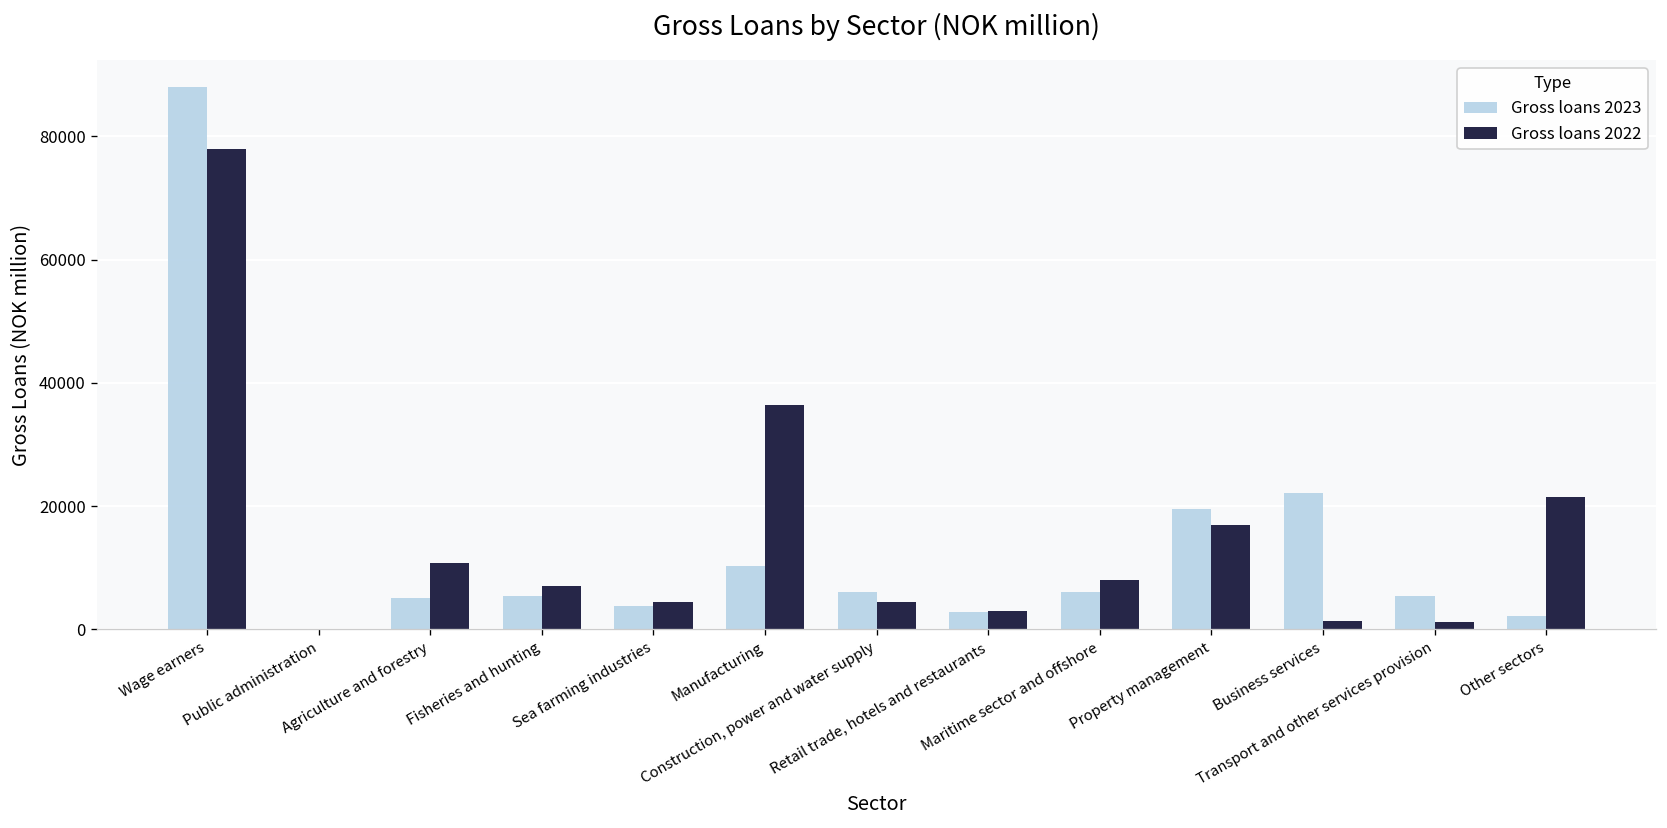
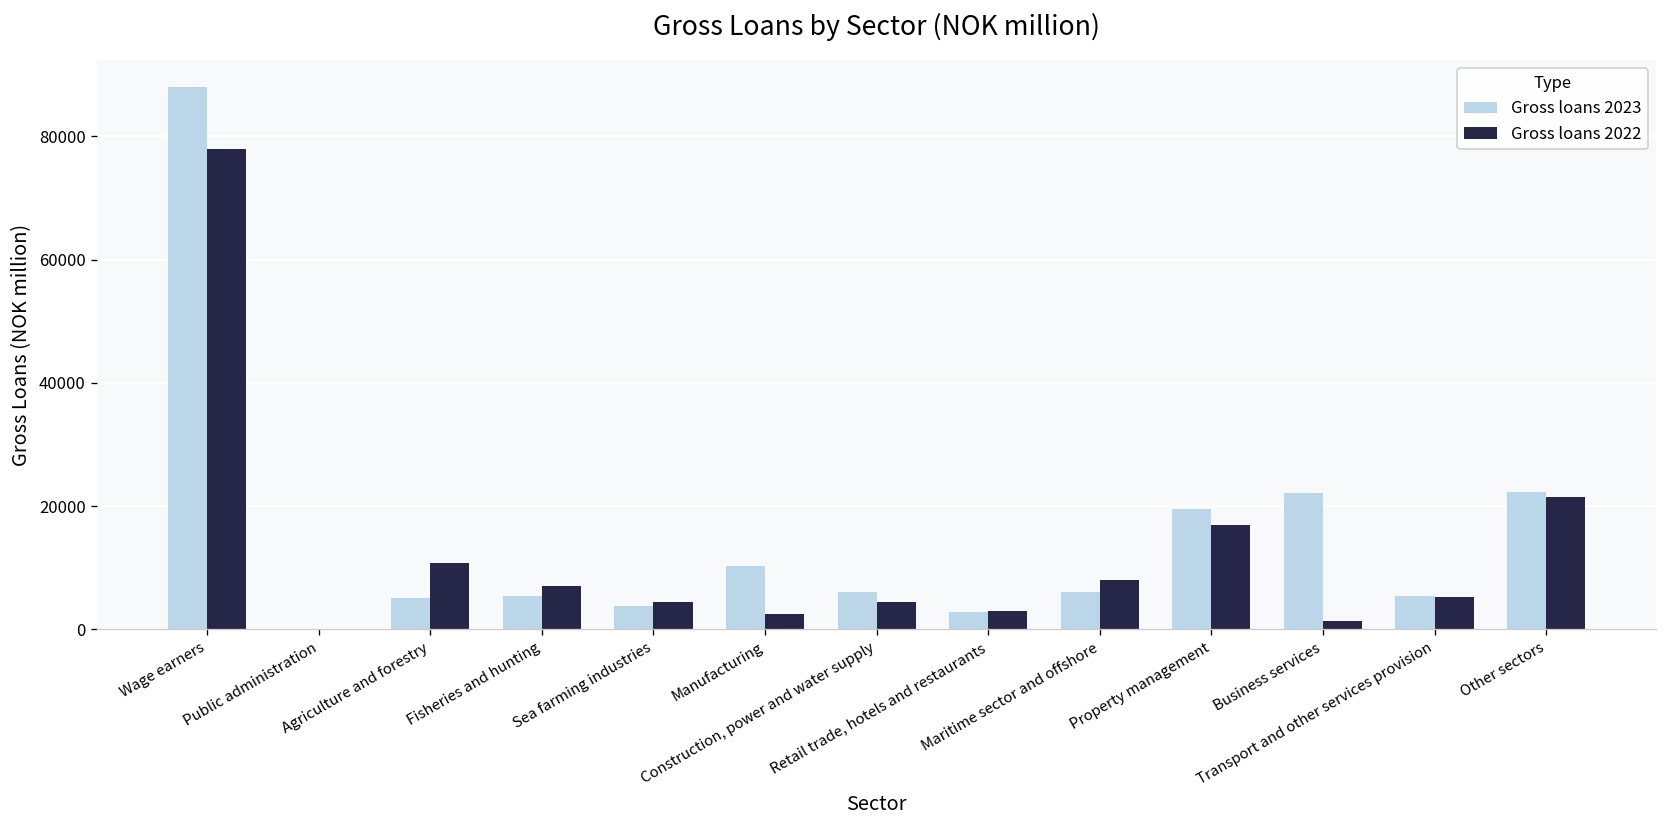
  {
    "Gross loans 2023": {
      "Wage earners": 88000,
      "Agriculture and forestry": 5000,
      "Fisheries and hunting": 5000,
      "Sea farming industries": 4000,
      "Manufacturing": 10000,
      "Construction, power and water supply": 6000,
      "Retail trade, hotels and restaurants": 3000,
      "Maritime sector and offshore": 6000,
      "Property management": 20000,
      "Business services": 22000,
      "Transport and other services provision": 5000,
-     "Other sectors": 2000
+     "Other sectors": 22000
    },
    "Gross loans 2022": {
      "Wage earners": 78000,
      "Agriculture and forestry": 11000,
      "Fisheries and hunting": 7000,
      "Sea farming industries": 4000,
-     "Manufacturing": 36000,
+     "Manufacturing": 3000,
      "Construction, power and water supply": 4000,
      "Retail trade, hotels and restaurants": 3000,
      "Maritime sector and offshore": 8000,
      "Property management": 17000,
      "Business services": 1000,
-     "Transport and other services provision": 1000,
+     "Transport and other services provision": 5000,
      "Other sectors": 22000
    }
  }
